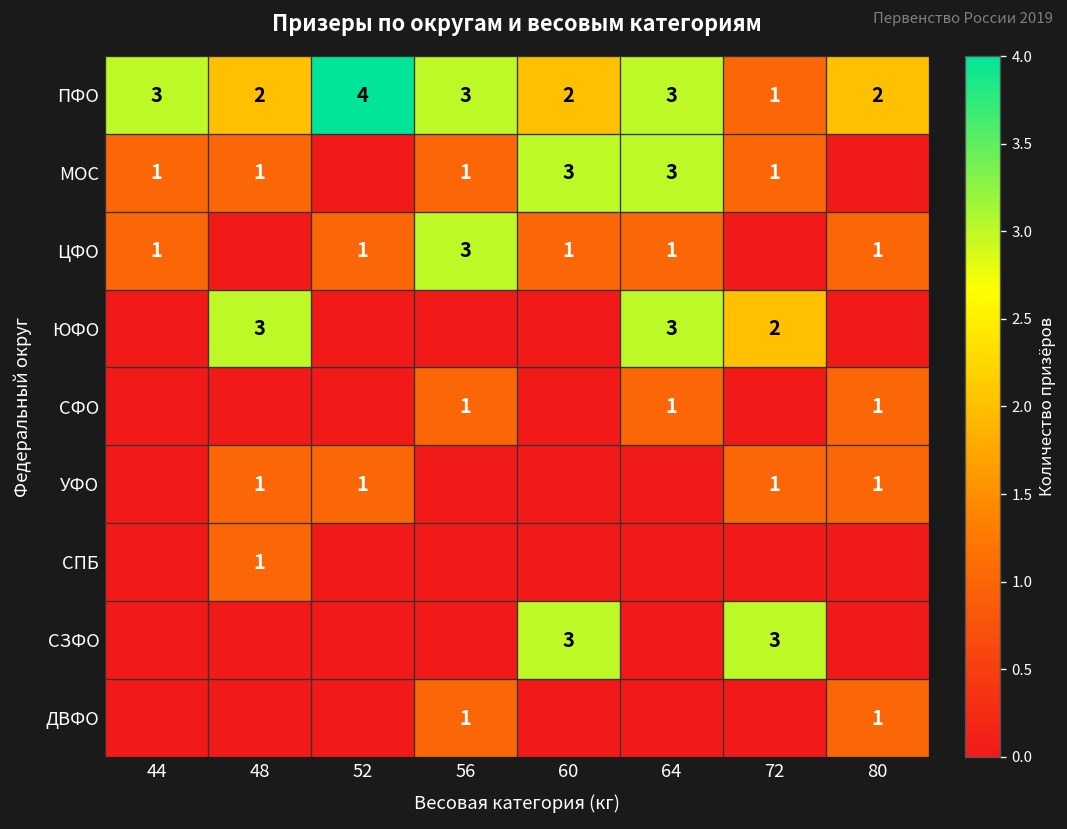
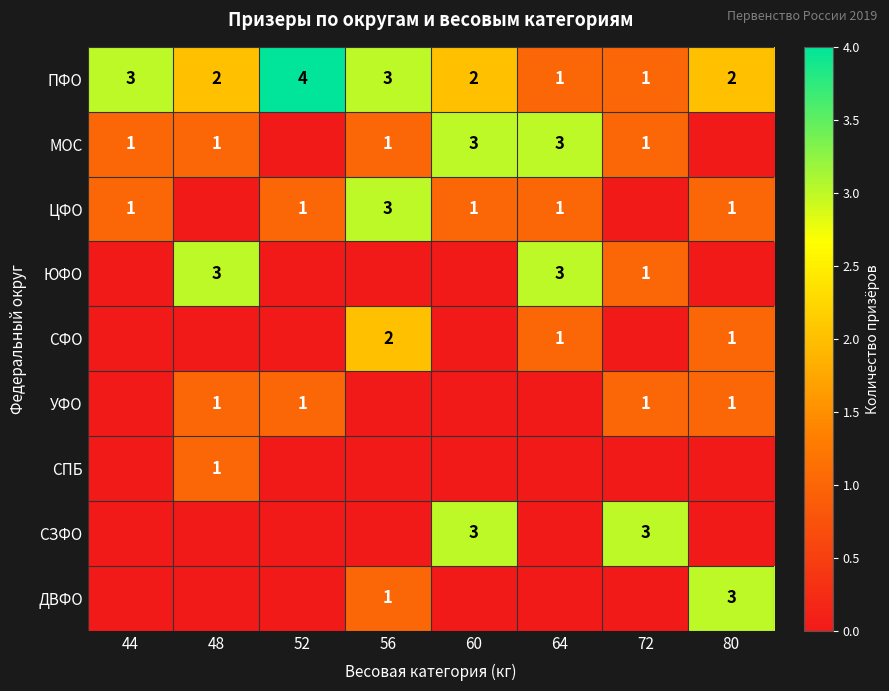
  {
    "ПФО": {
      "44": 3,
      "48": 2,
      "52": 4,
      "56": 3,
      "60": 2,
-     "64": 3,
+     "64": 1,
      "72": 1,
      "80": 2
    },
    "МОС": {
      "44": 1,
      "48": 1,
      "56": 1,
      "60": 3,
      "64": 3,
      "72": 1
    },
    "ЦФО": {
      "44": 1,
      "52": 1,
      "56": 3,
      "60": 1,
      "64": 1,
      "80": 1
    },
    "ЮФО": {
      "48": 3,
      "64": 3,
-     "72": 2
+     "72": 1
    },
    "СФО": {
-     "56": 1,
+     "56": 2,
      "64": 1,
      "80": 1
    },
    "УФО": {
      "48": 1,
      "52": 1,
      "72": 1,
      "80": 1
    },
    "СПБ": {
      "48": 1
    },
    "СЗФО": {
      "60": 3,
      "72": 3
    },
    "ДВФО": {
      "56": 1,
-     "80": 1
+     "80": 3
    }
  }
